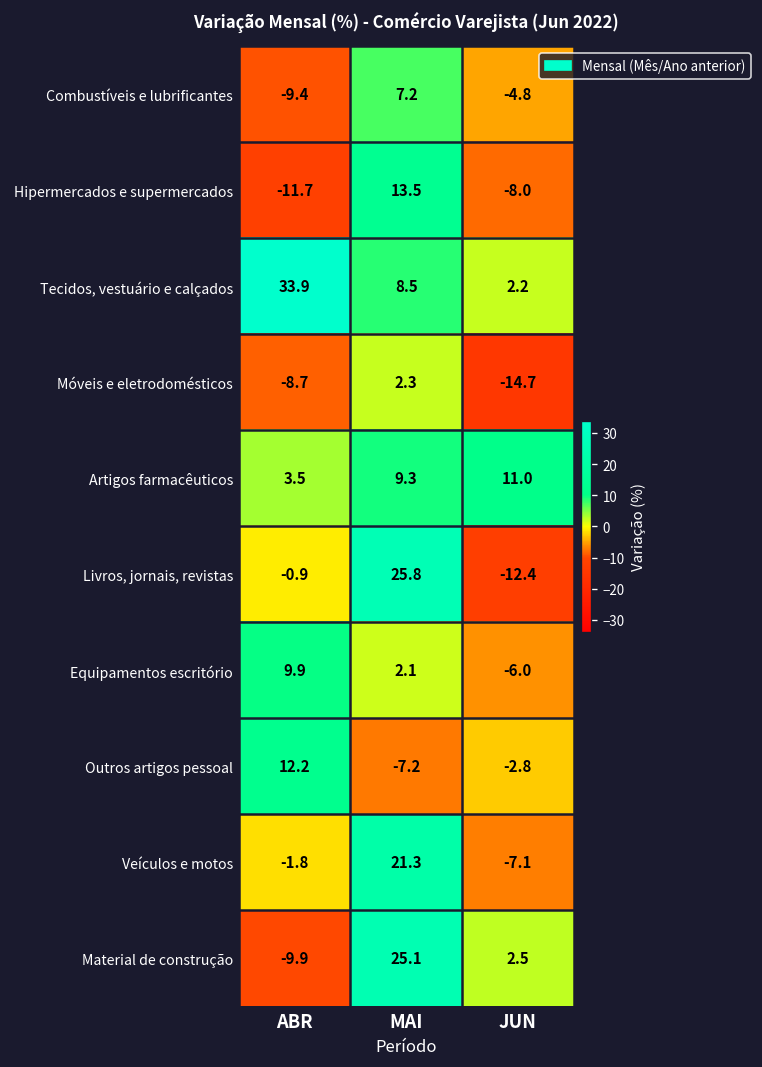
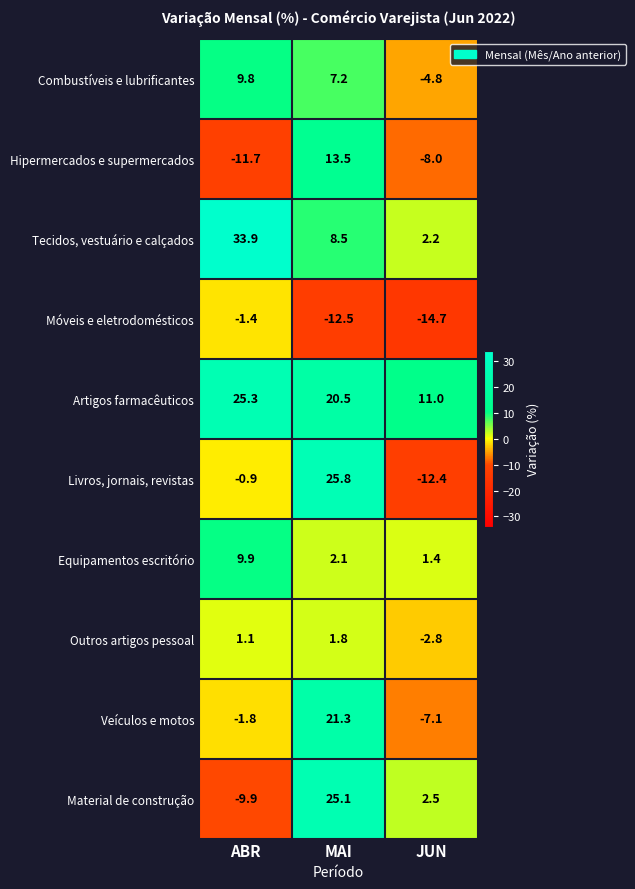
  {
    "Combustíveis e lubrificantes": {
-     "ABR": -9.4,
+     "ABR": 9.8,
      "MAI": 7.2,
      "JUN": -4.8
    },
    "Hipermercados e supermercados": {
      "ABR": -11.7,
      "MAI": 13.5,
      "JUN": -8.0
    },
    "Tecidos, vestuário e calçados": {
      "ABR": 33.9,
      "MAI": 8.5,
      "JUN": 2.2
    },
    "Móveis e eletrodomésticos": {
-     "ABR": -8.7,
-     "MAI": 2.3,
+     "ABR": -1.4,
+     "MAI": -12.5,
      "JUN": -14.7
    },
    "Artigos farmacêuticos": {
-     "ABR": 3.5,
-     "MAI": 9.3,
+     "ABR": 25.3,
+     "MAI": 20.5,
      "JUN": 11.0
    },
    "Livros, jornais, revistas": {
      "ABR": -0.9,
      "MAI": 25.8,
      "JUN": -12.4
    },
    "Equipamentos escritório": {
      "ABR": 9.9,
      "MAI": 2.1,
-     "JUN": -6.0
+     "JUN": 1.4
    },
    "Outros artigos pessoal": {
-     "ABR": 12.2,
-     "MAI": -7.2,
+     "ABR": 1.1,
+     "MAI": 1.8,
      "JUN": -2.8
    },
    "Veículos e motos": {
      "ABR": -1.8,
      "MAI": 21.3,
      "JUN": -7.1
    },
    "Material de construção": {
      "ABR": -9.9,
      "MAI": 25.1,
      "JUN": 2.5
    }
  }
